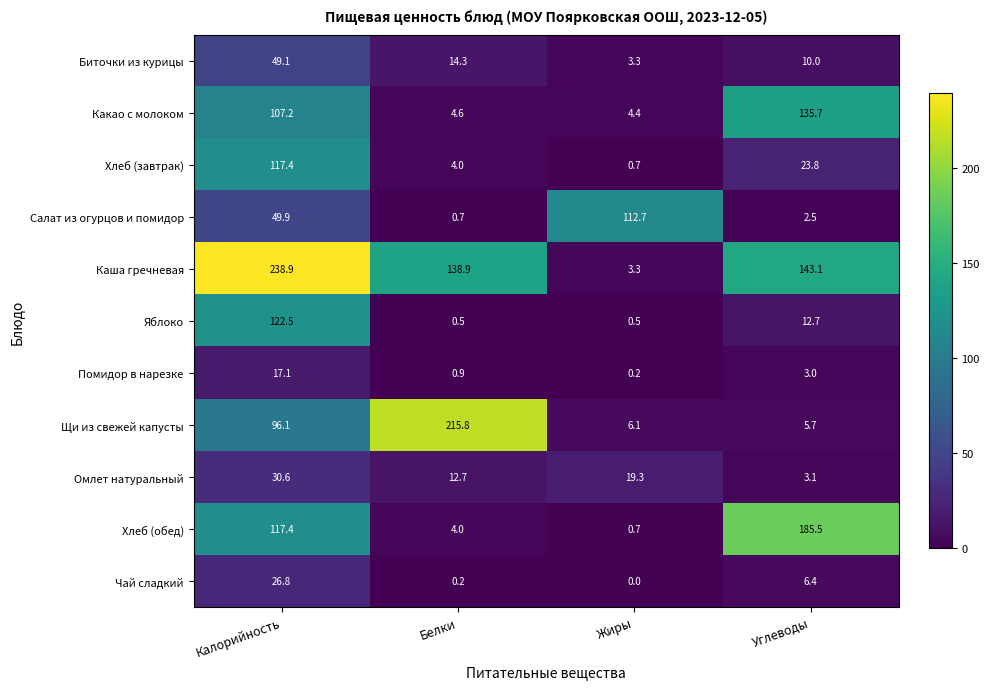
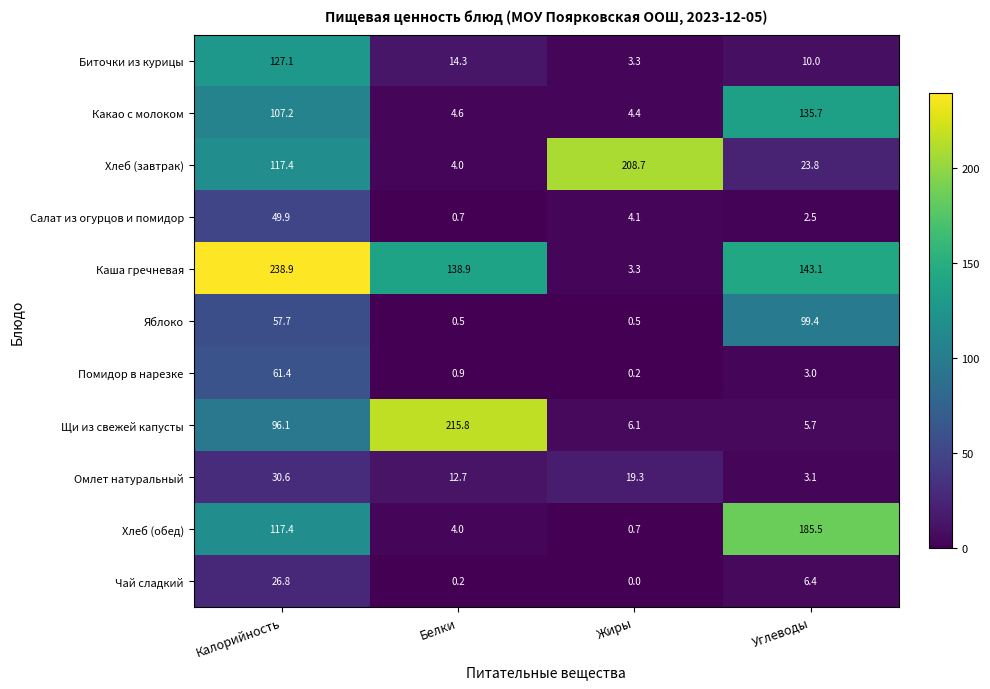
  {
    "Биточки из курицы": {
-     "Калорийность": 49.1,
+     "Калорийность": 127.1,
      "Белки": 14.3,
      "Жиры": 3.3,
      "Углеводы": 10.0
    },
    "Какао с молоком": {
      "Калорийность": 107.2,
      "Белки": 4.6,
      "Жиры": 4.4,
      "Углеводы": 135.7
    },
    "Хлеб (завтрак)": {
      "Калорийность": 117.4,
      "Белки": 4.0,
-     "Жиры": 0.7,
+     "Жиры": 208.7,
      "Углеводы": 23.8
    },
    "Салат из огурцов и помидор": {
      "Калорийность": 49.9,
      "Белки": 0.7,
-     "Жиры": 112.7,
+     "Жиры": 4.1,
      "Углеводы": 2.5
    },
    "Каша гречневая": {
      "Калорийность": 238.9,
      "Белки": 138.9,
      "Жиры": 3.3,
      "Углеводы": 143.1
    },
    "Яблоко": {
-     "Калорийность": 122.5,
+     "Калорийность": 57.7,
      "Белки": 0.5,
      "Жиры": 0.5,
-     "Углеводы": 12.7
+     "Углеводы": 99.4
    },
    "Помидор в нарезке": {
-     "Калорийность": 17.1,
+     "Калорийность": 61.4,
      "Белки": 0.9,
      "Жиры": 0.2,
      "Углеводы": 3.0
    },
    "Щи из свежей капусты": {
      "Калорийность": 96.1,
      "Белки": 215.8,
      "Жиры": 6.1,
      "Углеводы": 5.7
    },
    "Омлет натуральный": {
      "Калорийность": 30.6,
      "Белки": 12.7,
      "Жиры": 19.3,
      "Углеводы": 3.1
    },
    "Хлеб (обед)": {
      "Калорийность": 117.4,
      "Белки": 4.0,
      "Жиры": 0.7,
      "Углеводы": 185.5
    },
    "Чай сладкий": {
      "Калорийность": 26.8,
      "Белки": 0.2,
      "Жиры": 0.0,
      "Углеводы": 6.4
    }
  }
